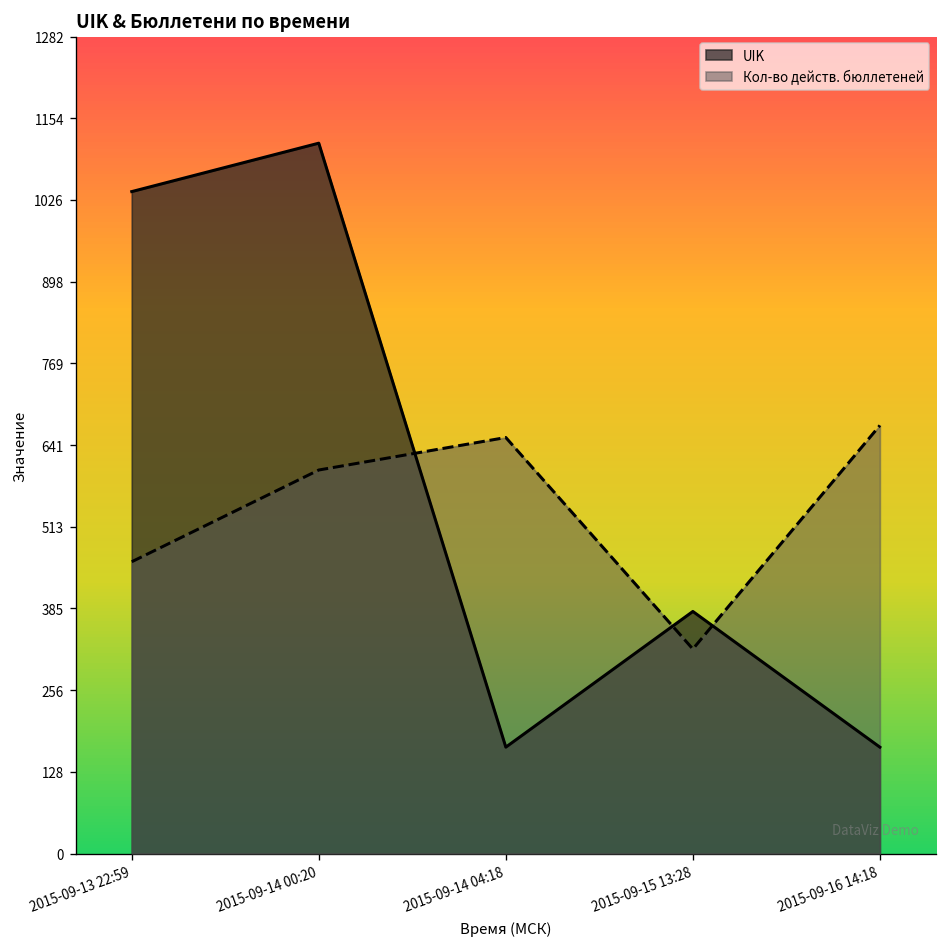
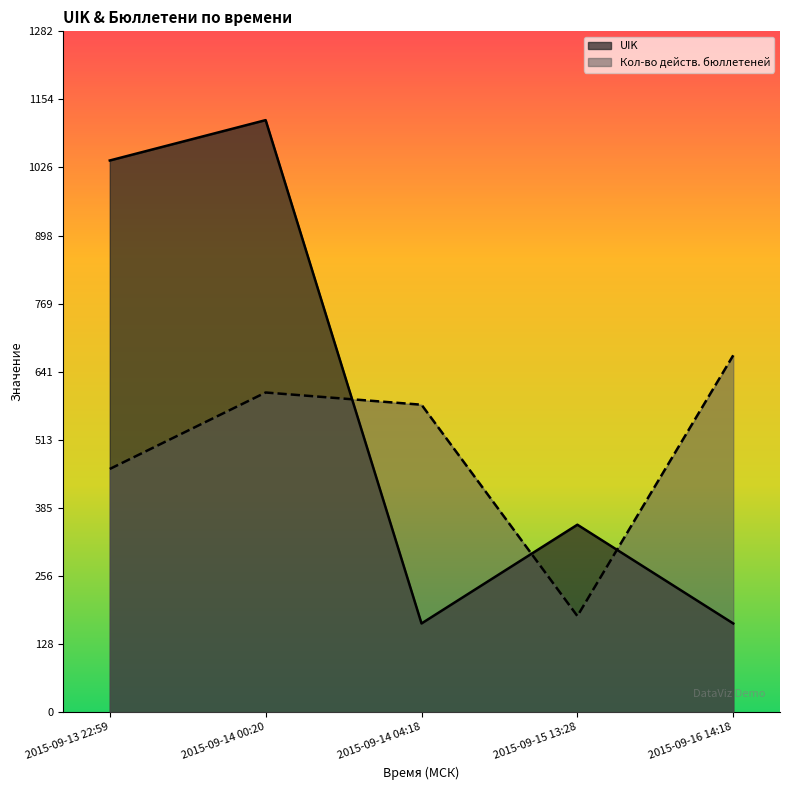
  {
    "UIK": {
      "2015-09-13 22:59": 1040,
      "2015-09-14 00:20": 1120,
      "2015-09-14 04:18": 170,
-     "2015-09-15 13:28": 380,
+     "2015-09-15 13:28": 350,
      "2015-09-16 14:18": 170
    },
    "Кол-во действ. бюллетеней": {
      "2015-09-13 22:59": 460,
      "2015-09-14 00:20": 600,
-     "2015-09-14 04:18": 650,
-     "2015-09-15 13:28": 320,
+     "2015-09-14 04:18": 580,
+     "2015-09-15 13:28": 180,
      "2015-09-16 14:18": 670
    }
  }
